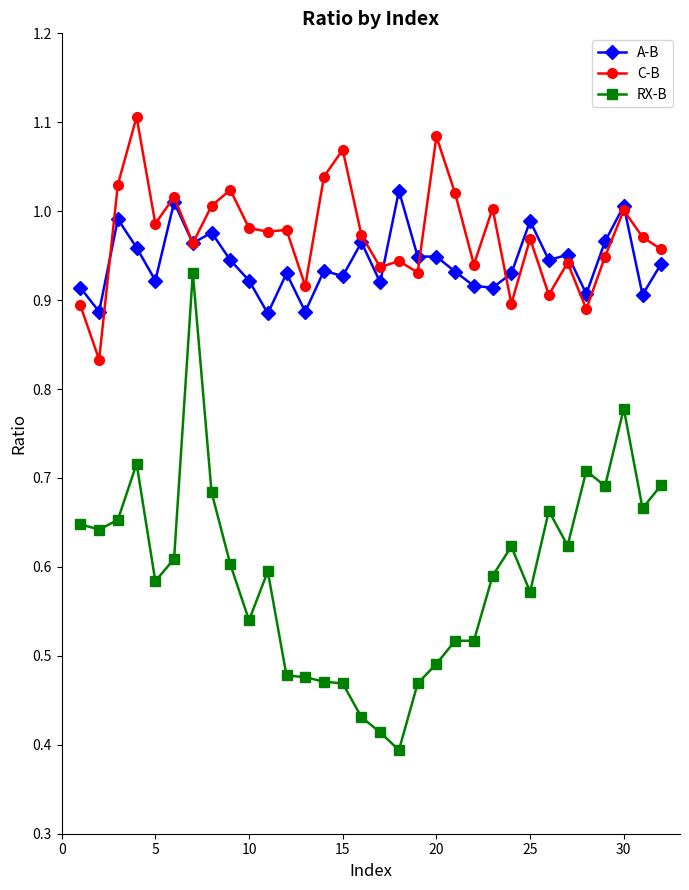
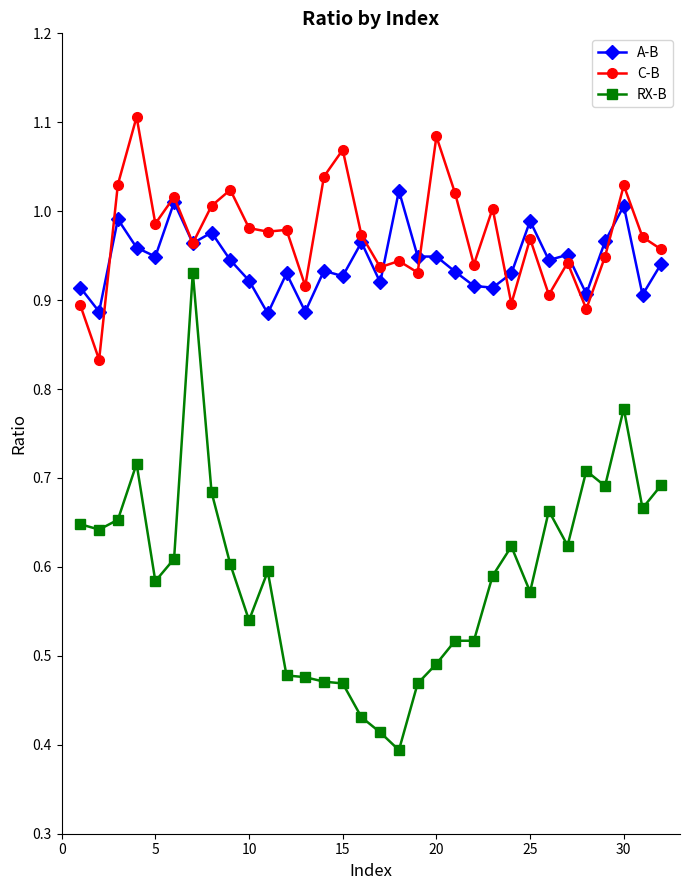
  {
    "A-B": {
-     "5": 0.92,
+     "5": 0.95,
      "10": 0.92,
      "15": 0.93,
      "20": 0.95,
      "25": 0.99,
      "30": 1.01
    },
    "C-B": {
      "5": 0.99,
      "10": 0.98,
      "15": 1.07,
      "20": 1.08,
      "25": 0.97,
-     "30": 1.00
+     "30": 1.03
    },
    "RX-B": {
      "5": 0.58,
      "10": 0.54,
      "15": 0.47,
      "20": 0.49,
      "25": 0.57,
      "30": 0.78
    }
  }
